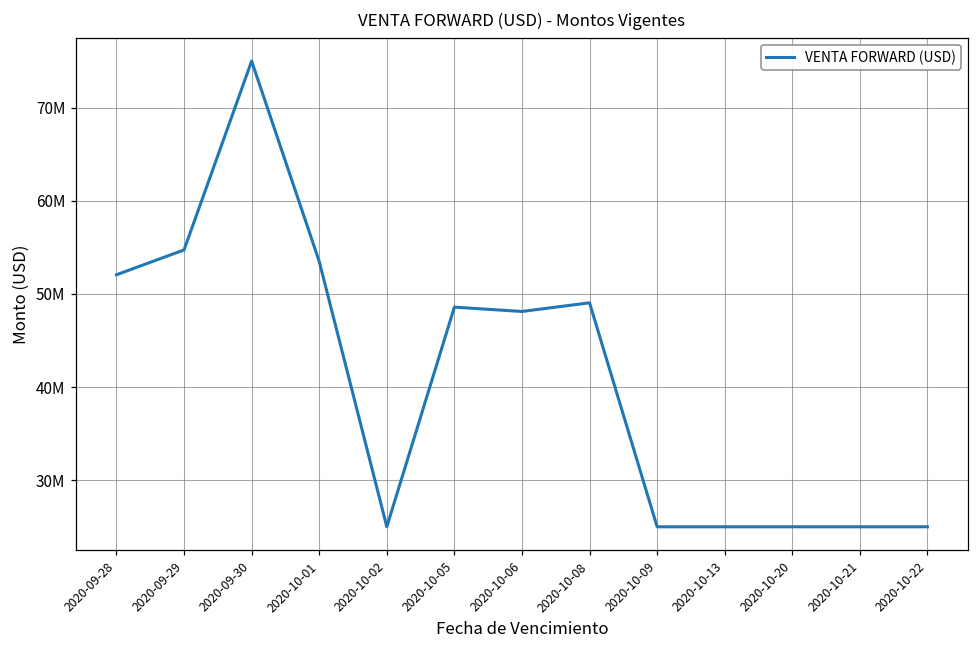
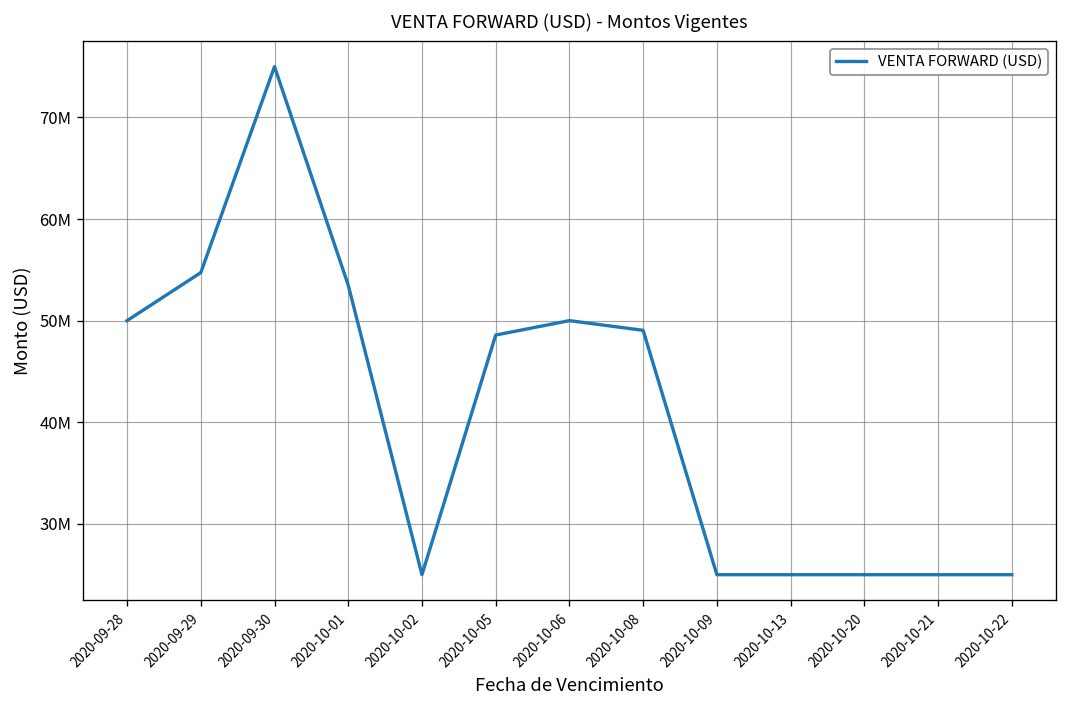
  {
-   "2020-09-28": 52000000,
+   "2020-09-28": 50000000,
    "2020-09-29": 55000000,
    "2020-09-30": 75000000,
    "2020-10-01": 53000000,
    "2020-10-02": 25000000,
    "2020-10-05": 49000000,
-   "2020-10-06": 48000000,
+   "2020-10-06": 50000000,
    "2020-10-08": 49000000,
    "2020-10-09": 25000000,
    "2020-10-13": 25000000,
    "2020-10-20": 25000000,
    "2020-10-21": 25000000,
    "2020-10-22": 25000000
  }
